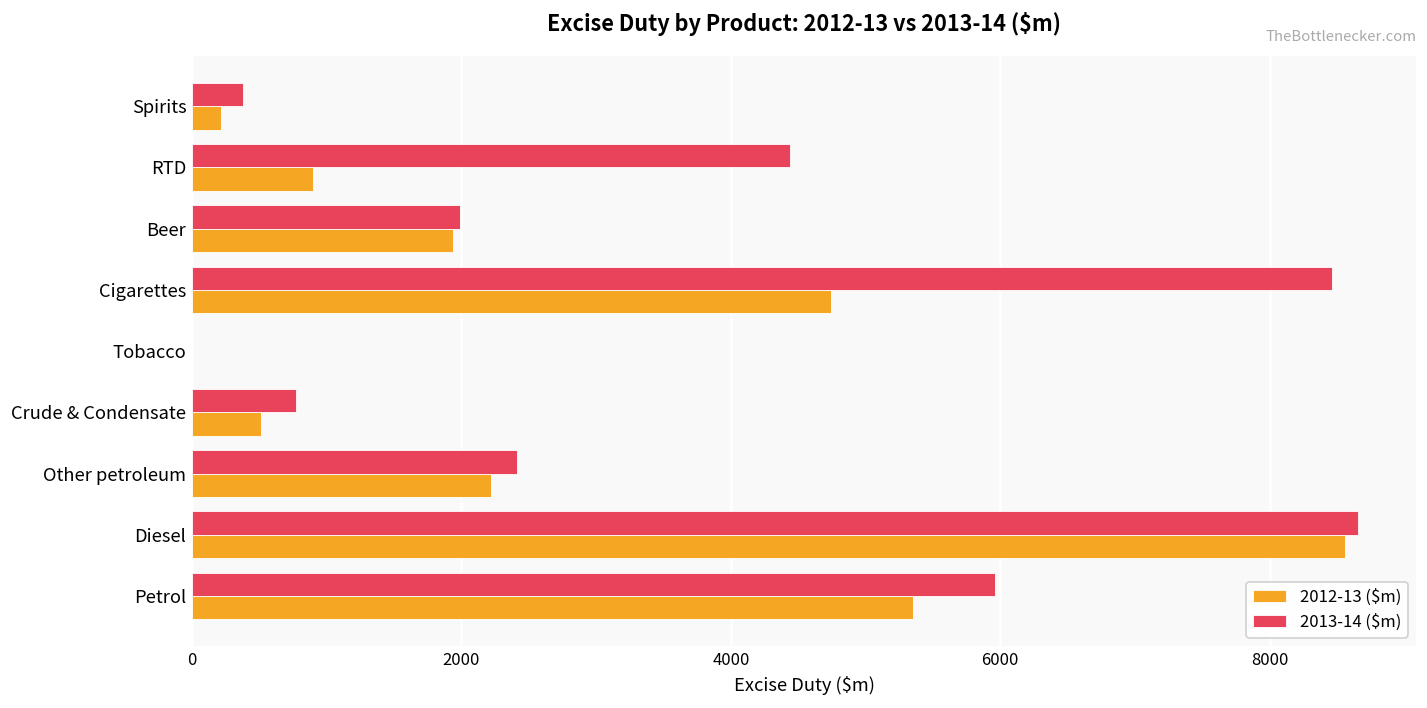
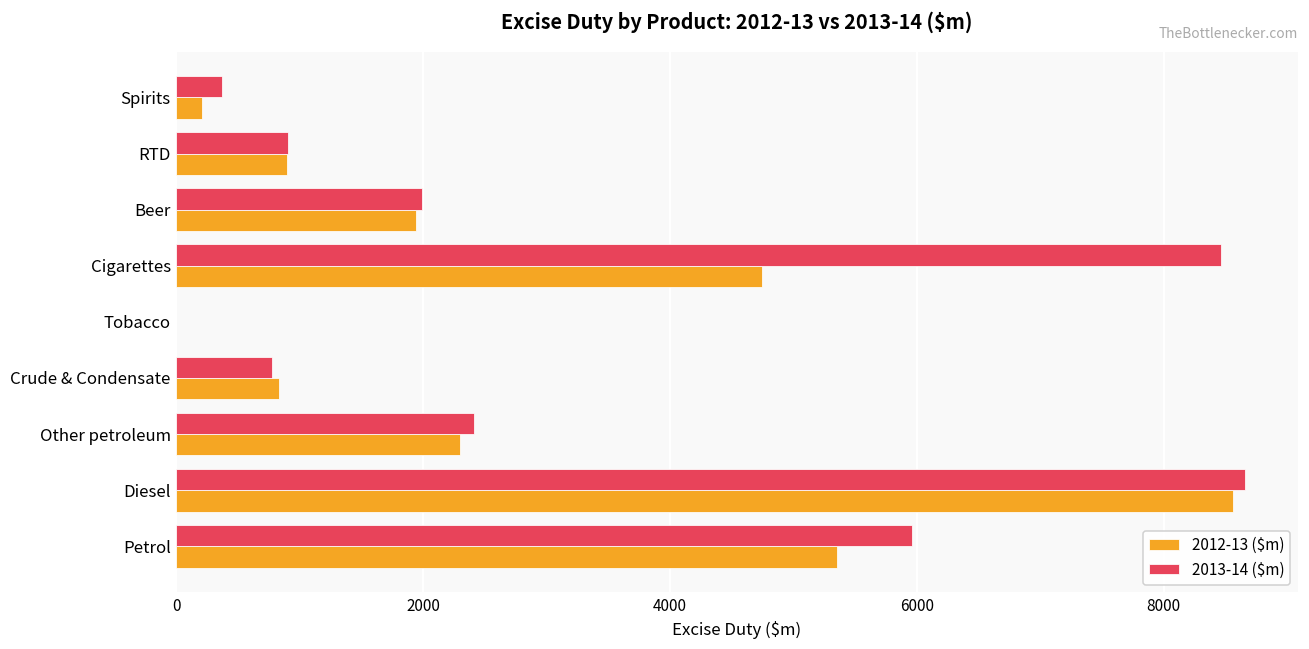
  {
    "2012-13 ($m)": {
      "Spirits": 210,
      "RTD": 900,
      "Beer": 1940,
      "Cigarettes": 4740,
      "Tobacco": 0,
-     "Crude & Condensate": 510,
-     "Other petroleum": 2220,
+     "Crude & Condensate": 830,
+     "Other petroleum": 2300,
      "Diesel": 8560,
      "Petrol": 5350
    },
    "2013-14 ($m)": {
      "Spirits": 370,
-     "RTD": 4440,
+     "RTD": 900,
      "Beer": 1990,
      "Cigarettes": 8460,
      "Tobacco": 0,
      "Crude & Condensate": 770,
      "Other petroleum": 2410,
      "Diesel": 8660,
      "Petrol": 5960
    }
  }
